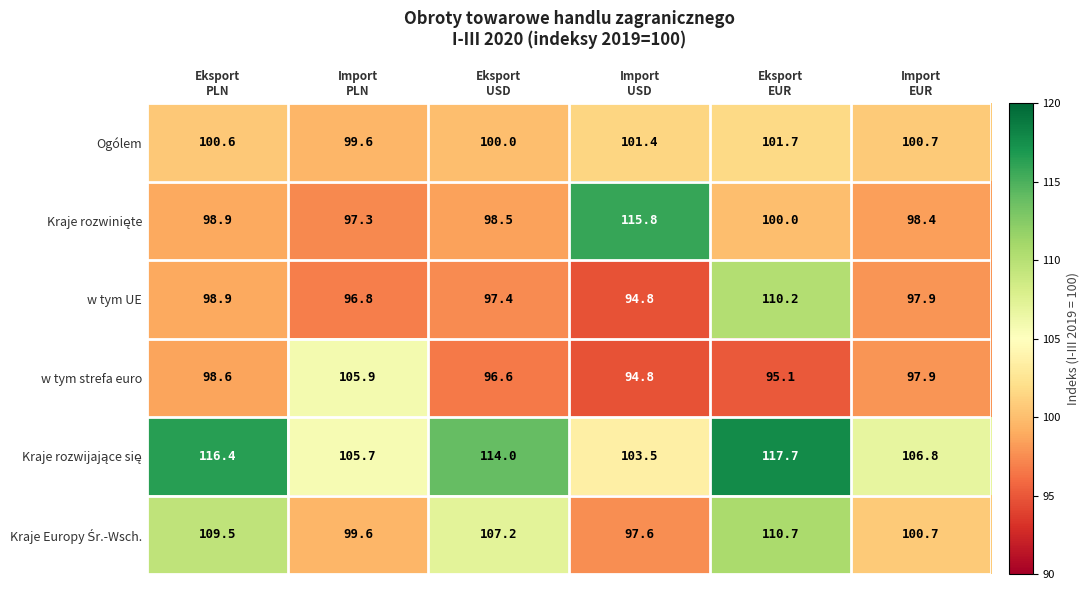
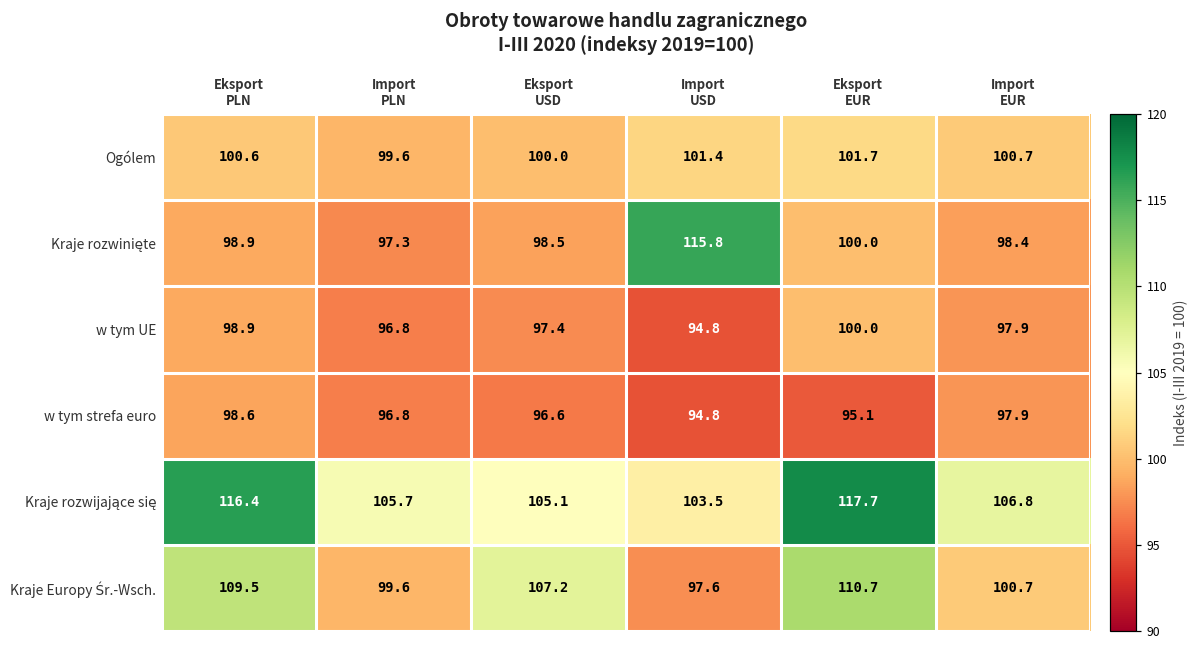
  {
    "Ogólem": {
      "Eksport PLN": 100.6,
      "Import PLN": 99.6,
      "Eksport USD": 100.0,
      "Import USD": 101.4,
      "Eksport EUR": 101.7,
      "Import EUR": 100.7
    },
    "Kraje rozwinięte": {
      "Eksport PLN": 98.9,
      "Import PLN": 97.3,
      "Eksport USD": 98.5,
      "Import USD": 115.8,
      "Eksport EUR": 100.0,
      "Import EUR": 98.4
    },
    "w tym UE": {
      "Eksport PLN": 98.9,
      "Import PLN": 96.8,
      "Eksport USD": 97.4,
      "Import USD": 94.8,
-     "Eksport EUR": 110.2,
+     "Eksport EUR": 100.0,
      "Import EUR": 97.9
    },
    "w tym strefa euro": {
      "Eksport PLN": 98.6,
-     "Import PLN": 105.9,
+     "Import PLN": 96.8,
      "Eksport USD": 96.6,
      "Import USD": 94.8,
      "Eksport EUR": 95.1,
      "Import EUR": 97.9
    },
    "Kraje rozwijające się": {
      "Eksport PLN": 116.4,
      "Import PLN": 105.7,
-     "Eksport USD": 114.0,
+     "Eksport USD": 105.1,
      "Import USD": 103.5,
      "Eksport EUR": 117.7,
      "Import EUR": 106.8
    },
    "Kraje Europy Śr.-Wsch.": {
      "Eksport PLN": 109.5,
      "Import PLN": 99.6,
      "Eksport USD": 107.2,
      "Import USD": 97.6,
      "Eksport EUR": 110.7,
      "Import EUR": 100.7
    }
  }
